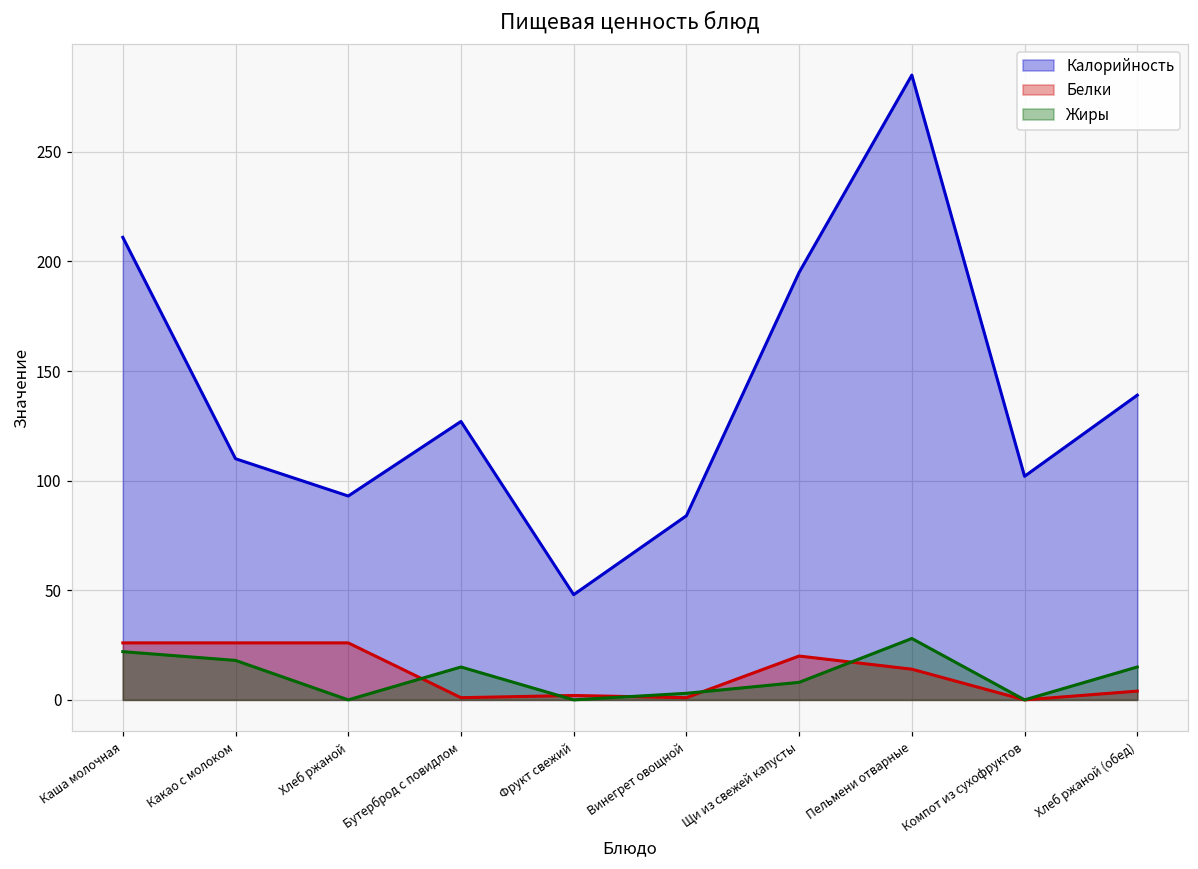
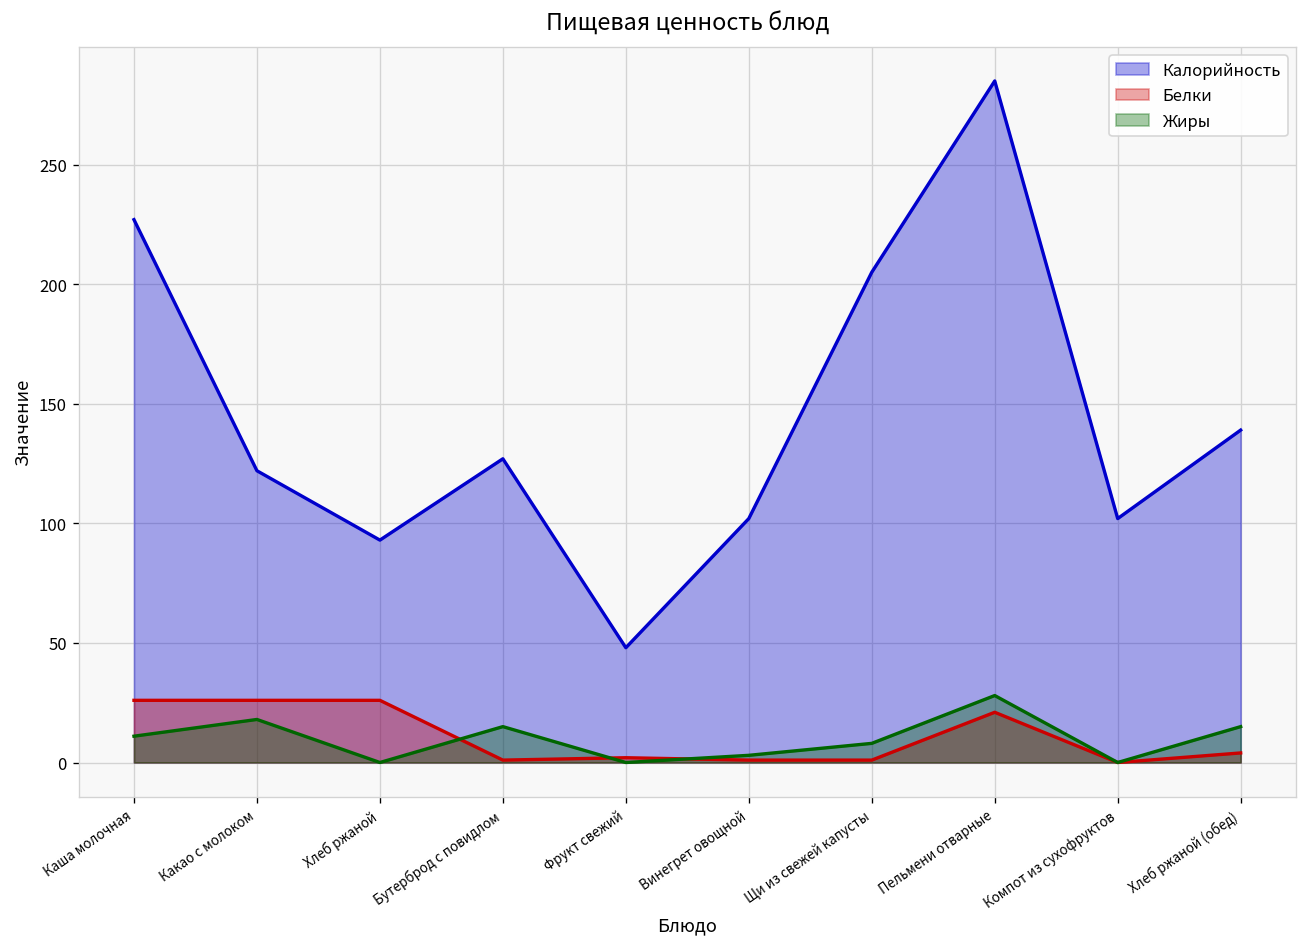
  {
    "Калорийность": {
-     "Каша молочная": 211,
-     "Какао с молоком": 110,
+     "Каша молочная": 227,
+     "Какао с молоком": 122,
      "Хлеб ржаной": 93,
      "Бутерброд с повидлом": 127,
      "Фрукт свежий": 48,
-     "Винегрет овощной": 84,
-     "Щи из свежей капусты": 195,
+     "Винегрет овощной": 102,
+     "Щи из свежей капусты": 205,
      "Пельмени отварные": 285,
      "Компот из сухофруктов": 102,
      "Хлеб ржаной (обед)": 139
    },
    "Белки": {
      "Каша молочная": 26,
      "Какао с молоком": 26,
      "Хлеб ржаной": 26,
      "Бутерброд с повидлом": 1,
      "Фрукт свежий": 2,
      "Винегрет овощной": 1,
-     "Щи из свежей капусты": 20,
-     "Пельмени отварные": 14,
+     "Щи из свежей капусты": 1,
+     "Пельмени отварные": 21,
      "Хлеб ржаной (обед)": 4
    },
    "Жиры": {
-     "Каша молочная": 22,
+     "Каша молочная": 11,
      "Какао с молоком": 18,
      "Хлеб ржаной": 0,
      "Бутерброд с повидлом": 15,
      "Фрукт свежий": 0,
      "Винегрет овощной": 3,
      "Щи из свежей капусты": 8,
      "Пельмени отварные": 28,
      "Хлеб ржаной (обед)": 15
    }
  }
